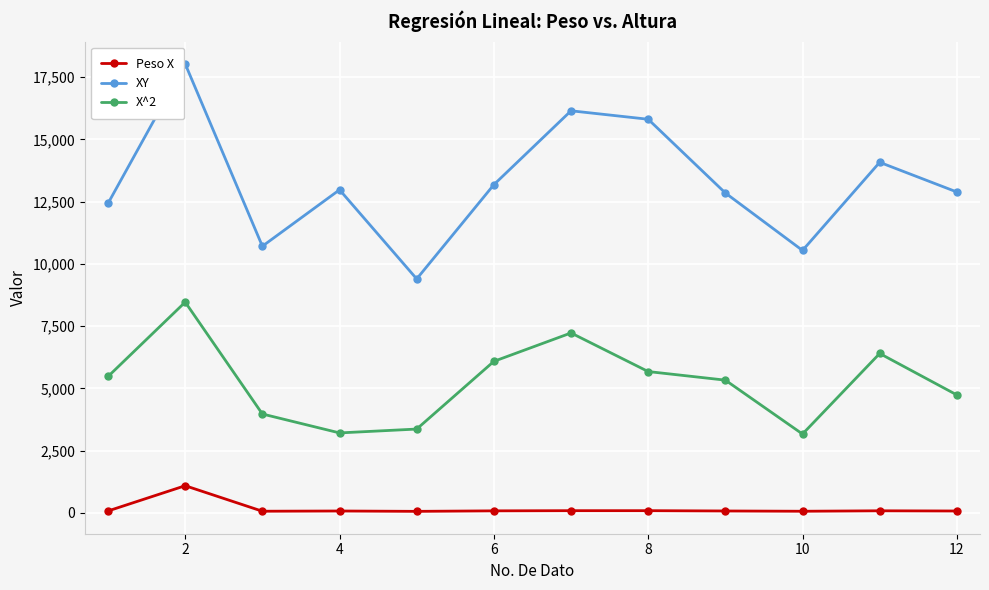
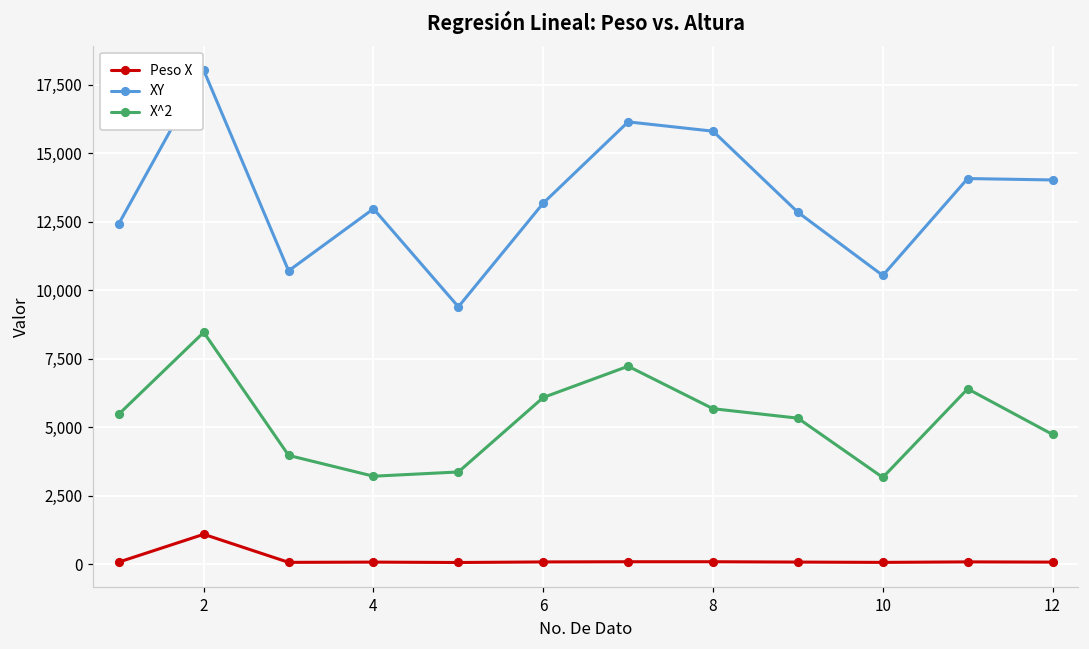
  {
    "Peso X": {
      "2": "1,100",
      "4": "100",
      "6": "100",
      "8": "100",
      "10": "100",
      "12": "100"
    },
    "XY": {
      "2": "18,000",
      "4": "13,000",
      "6": "13,200",
      "8": "15,800",
      "10": "10,500",
-     "12": "12,900"
+     "12": "14,000"
    },
    "X^2": {
      "2": "8,500",
      "4": "3,200",
      "6": "6,100",
      "8": "5,700",
      "10": "3,200",
      "12": "4,700"
    }
  }
